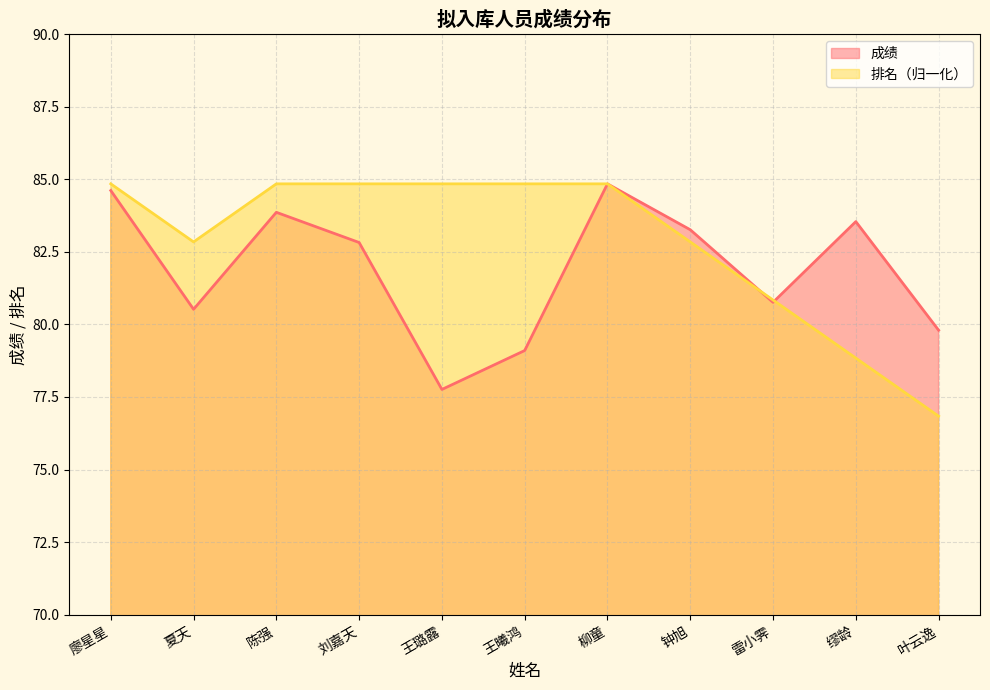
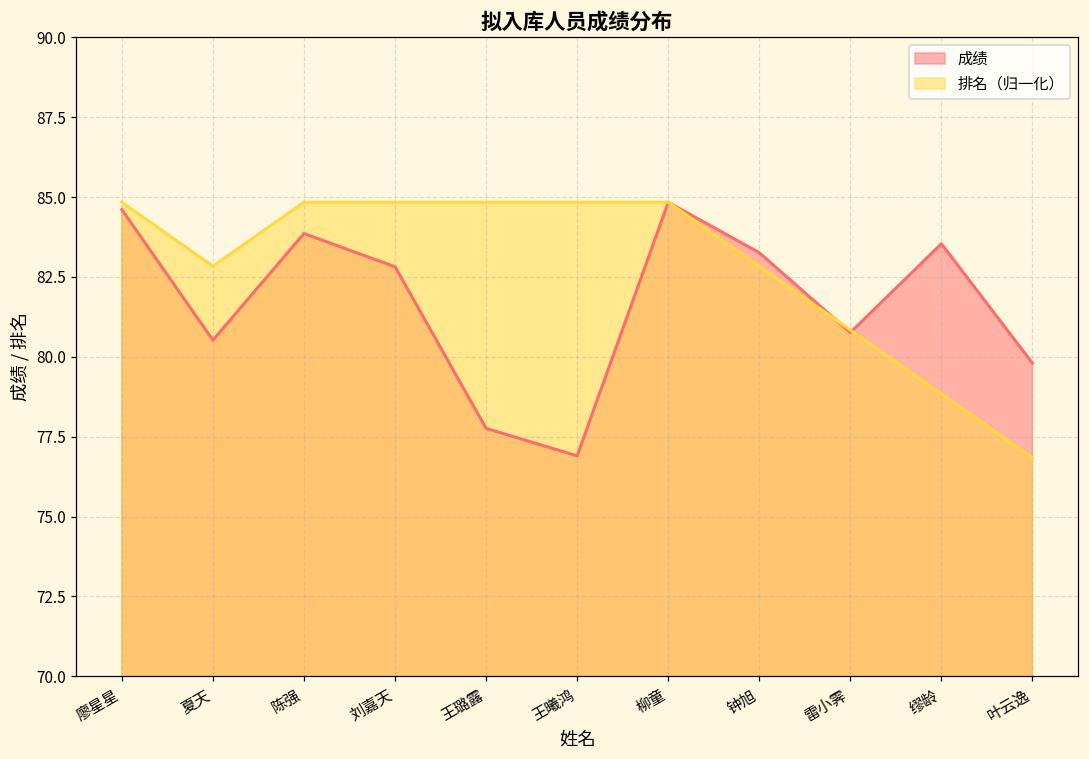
  {
    "成绩": {
      "廖星星": 84.6,
      "夏天": 80.5,
      "陈强": 83.9,
      "刘嘉天": 82.8,
      "王璐露": 77.8,
-     "王曦鸿": 79.1,
+     "王曦鸿": 76.9,
      "钟旭": 83.3,
      "缪龄": 83.5,
      "叶云逸": 79.8
    },
    "排名（归一化）": {
      "廖星星": 84.8,
      "夏天": 82.8,
      "陈强": 84.8,
      "刘嘉天": 84.8,
      "王璐露": 84.8,
      "王曦鸿": 84.8,
      "钟旭": 82.8,
      "缪龄": 78.8,
      "叶云逸": 76.8
    }
  }
